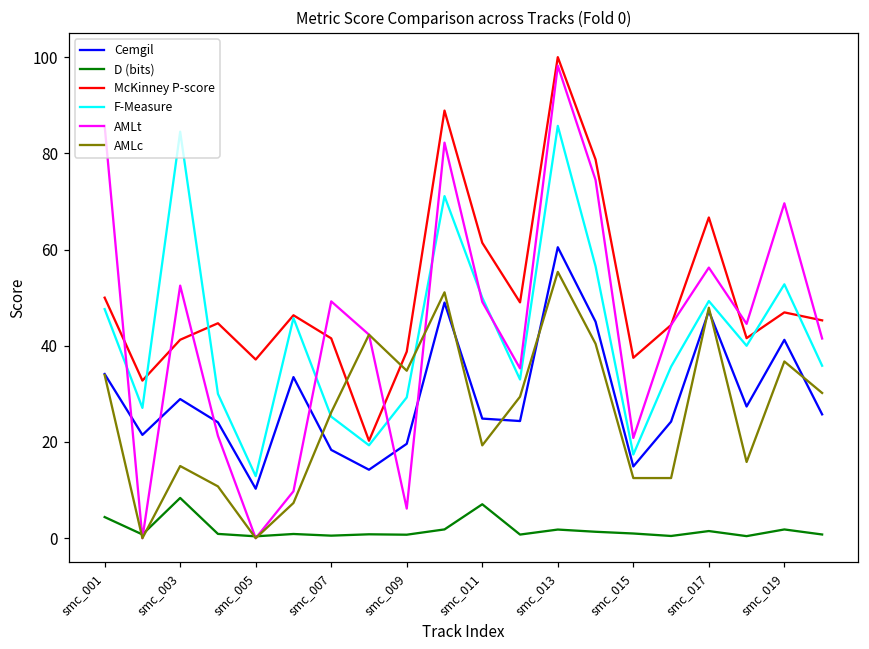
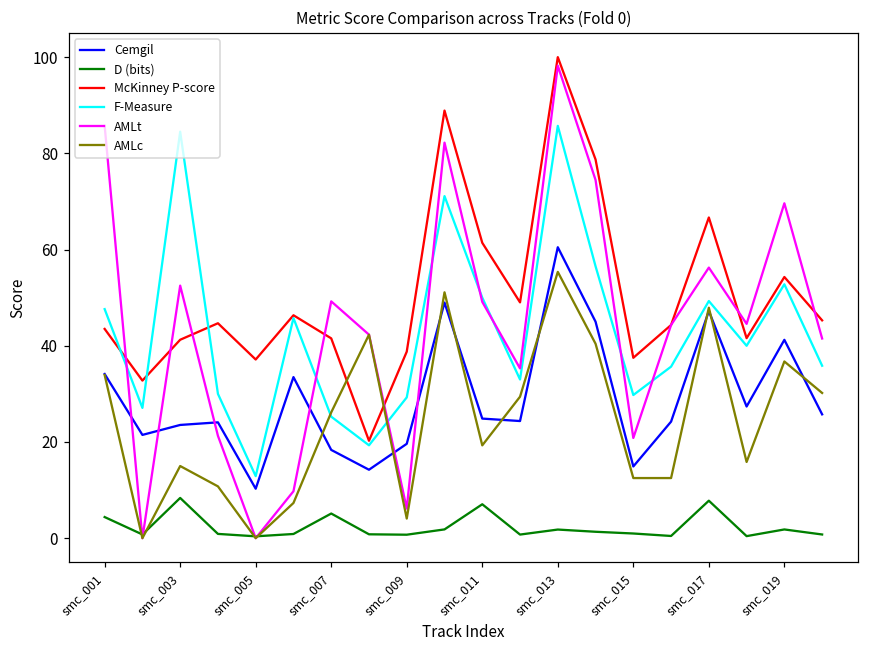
  {
    "Cemgil": {
-     "smc_003": 29,
+     "smc_003": 24,
      "smc_005": 10,
      "smc_007": 18,
      "smc_009": 20,
      "smc_011": 25,
      "smc_013": 60,
      "smc_015": 15,
      "smc_017": 47,
      "smc_019": 41
    },
    "D (bits)": {
      "smc_001": 4,
      "smc_003": 8,
-     "smc_007": 1,
+     "smc_007": 5,
      "smc_009": 1,
      "smc_011": 7,
      "smc_013": 2,
      "smc_015": 1,
-     "smc_017": 1,
+     "smc_017": 8,
      "smc_019": 2
    },
    "McKinney P-score": {
-     "smc_001": 50,
+     "smc_001": 44,
      "smc_003": 41,
      "smc_005": 37,
      "smc_007": 42,
      "smc_009": 39,
      "smc_011": 61,
      "smc_013": 100,
      "smc_015": 38,
      "smc_017": 67,
-     "smc_019": 47
+     "smc_019": 54
    },
    "F-Measure": {
      "smc_001": 48,
      "smc_005": 13,
      "smc_007": 25,
      "smc_009": 29,
      "smc_011": 50,
      "smc_013": 86,
-     "smc_015": 17,
+     "smc_015": 30,
      "smc_017": 49,
      "smc_019": 53
    },
    "AMLt": {
      "smc_003": 53,
      "smc_007": 49,
      "smc_009": 6,
      "smc_011": 49,
      "smc_013": 98,
      "smc_015": 21,
      "smc_017": 56,
      "smc_019": 70
    },
    "AMLc": {
      "smc_003": 15,
      "smc_007": 26,
-     "smc_009": 35,
+     "smc_009": 4,
      "smc_011": 19,
      "smc_013": 55,
      "smc_015": 13,
      "smc_017": 48,
      "smc_019": 37
    }
  }
